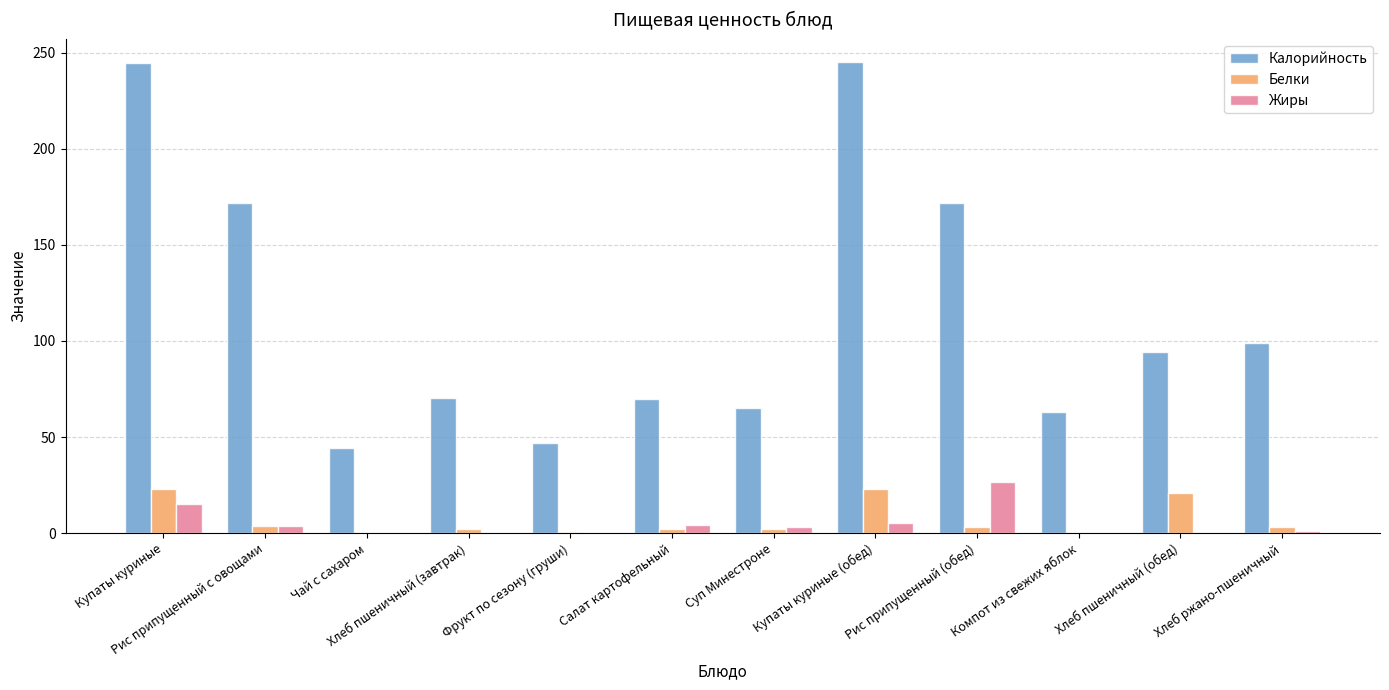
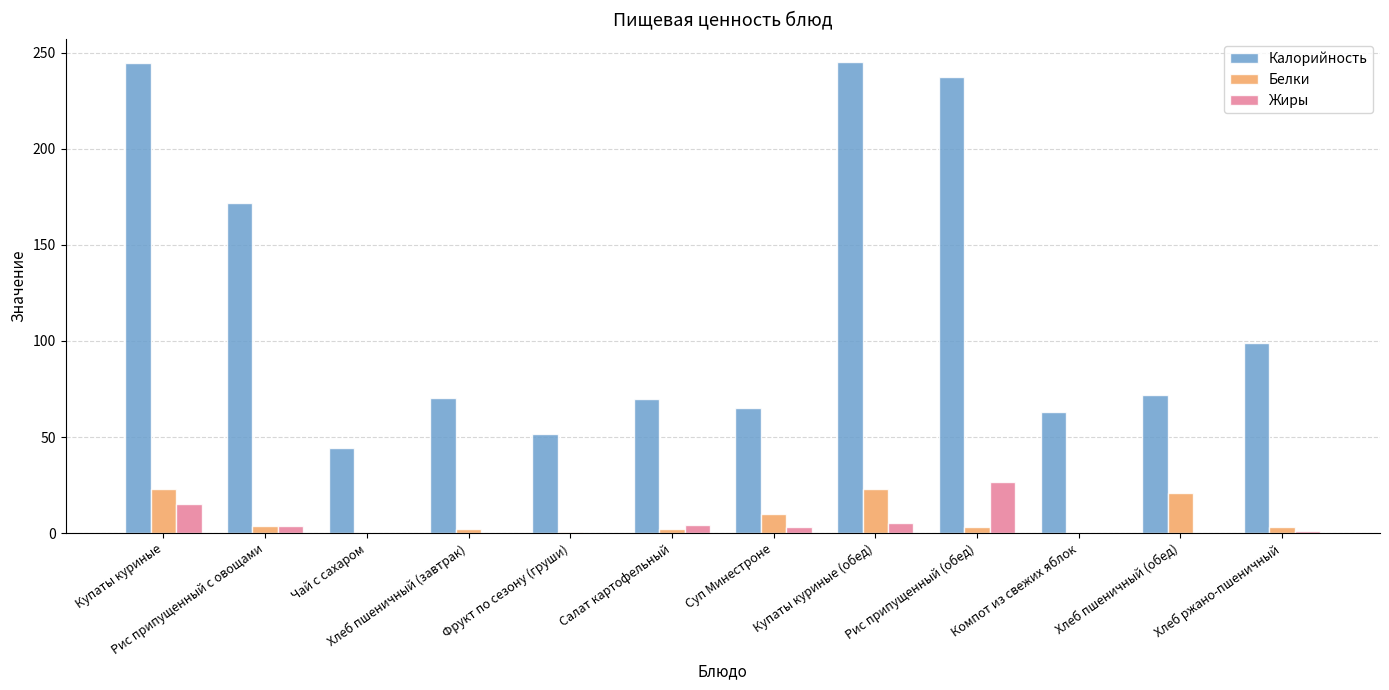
  {
    "Калорийность": {
      "Купаты куриные": 245,
      "Рис припущенный с овощами": 172,
      "Чай с сахаром": 44,
      "Хлеб пшеничный (завтрак)": 71,
-     "Фрукт по сезону (груши)": 47,
+     "Фрукт по сезону (груши)": 51,
      "Салат картофельный": 70,
      "Суп Минестроне": 65,
      "Купаты куриные (обед)": 245,
-     "Рис припущенный (обед)": 172,
+     "Рис припущенный (обед)": 238,
      "Компот из свежих яблок": 63,
-     "Хлеб пшеничный (обед)": 94,
+     "Хлеб пшеничный (обед)": 72,
      "Хлеб ржано-пшеничный": 99
    },
    "Белки": {
      "Купаты куриные": 23,
      "Рис припущенный с овощами": 3,
      "Чай с сахаром": 0,
      "Хлеб пшеничный (завтрак)": 2,
      "Салат картофельный": 2,
-     "Суп Минестроне": 2,
+     "Суп Минестроне": 10,
      "Купаты куриные (обед)": 23,
      "Рис припущенный (обед)": 3,
      "Компот из свежих яблок": 0,
      "Хлеб пшеничный (обед)": 21,
      "Хлеб ржано-пшеничный": 3
    },
    "Жиры": {
      "Купаты куриные": 15,
      "Рис припущенный с овощами": 3,
      "Чай с сахаром": 0,
      "Салат картофельный": 4,
      "Суп Минестроне": 3,
      "Купаты куриные (обед)": 5,
      "Рис припущенный (обед)": 26,
      "Компот из свежих яблок": 0,
      "Хлеб пшеничный (обед)": 0
    }
  }
